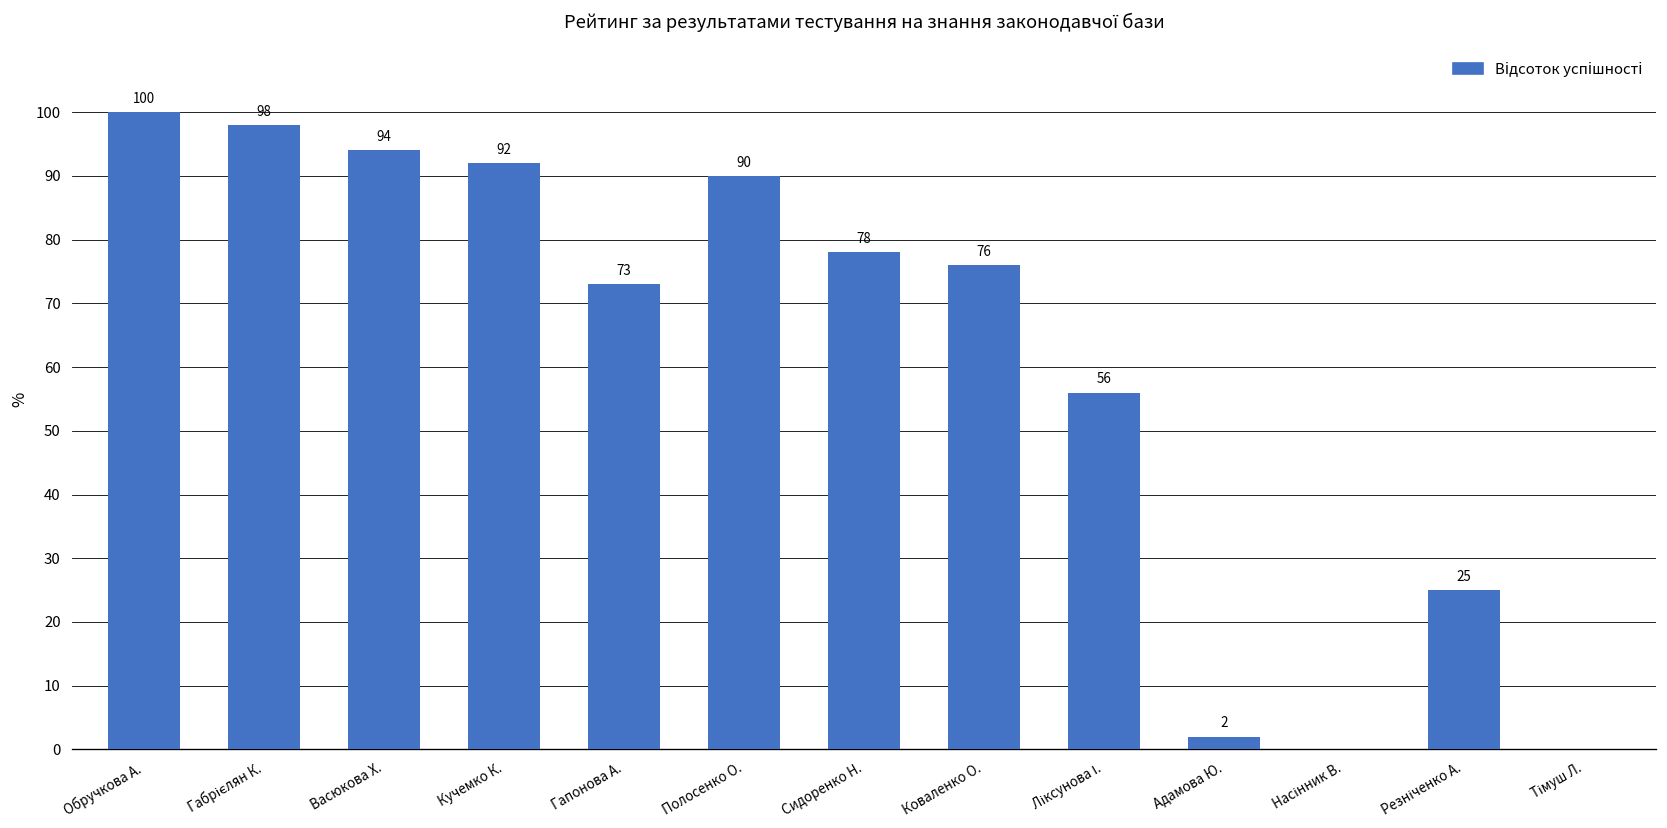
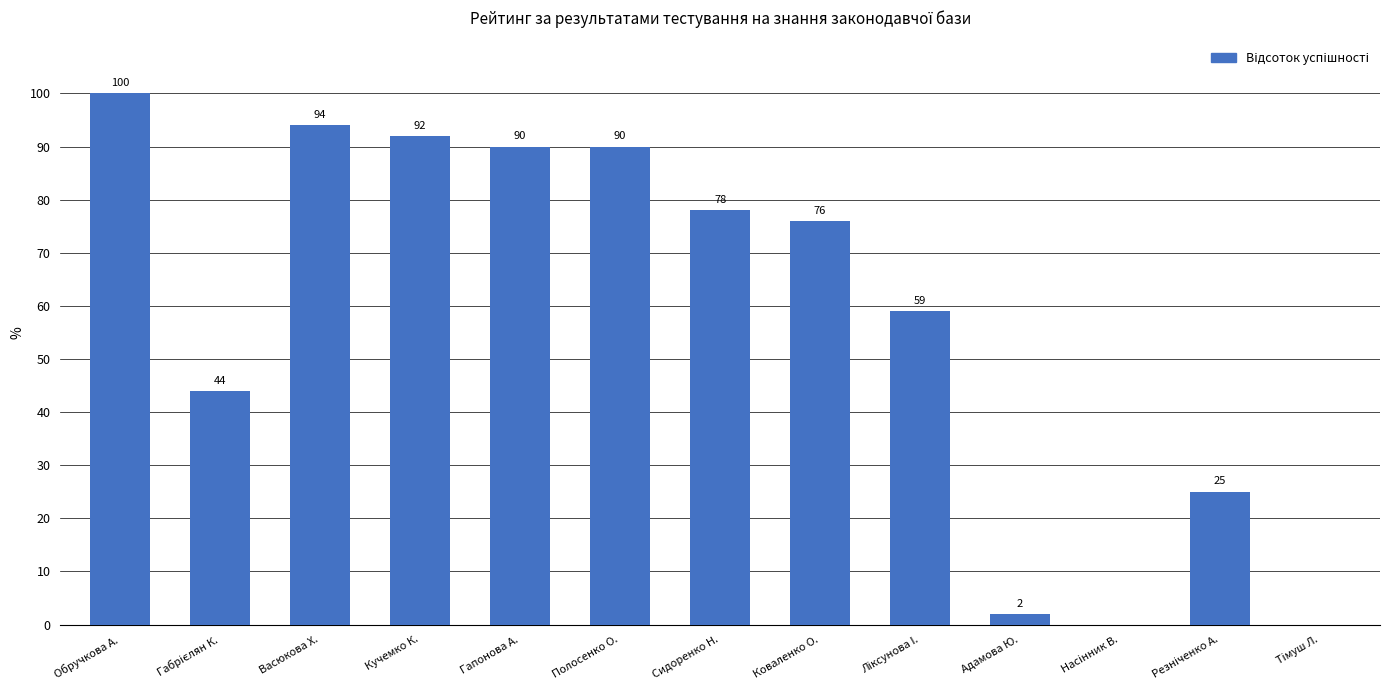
  {
    "Обручкова А.": 100,
-   "Габрієлян К.": 98,
+   "Габрієлян К.": 44,
    "Васюкова Х.": 94,
    "Кучемко К.": 92,
-   "Гапонова А.": 73,
+   "Гапонова А.": 90,
    "Полосенко О.": 90,
    "Сидоренко Н.": 78,
    "Коваленко О.": 76,
-   "Ліксунова І.": 56,
+   "Ліксунова І.": 59,
    "Адамова Ю.": 2,
    "Резніченко А.": 25
  }
